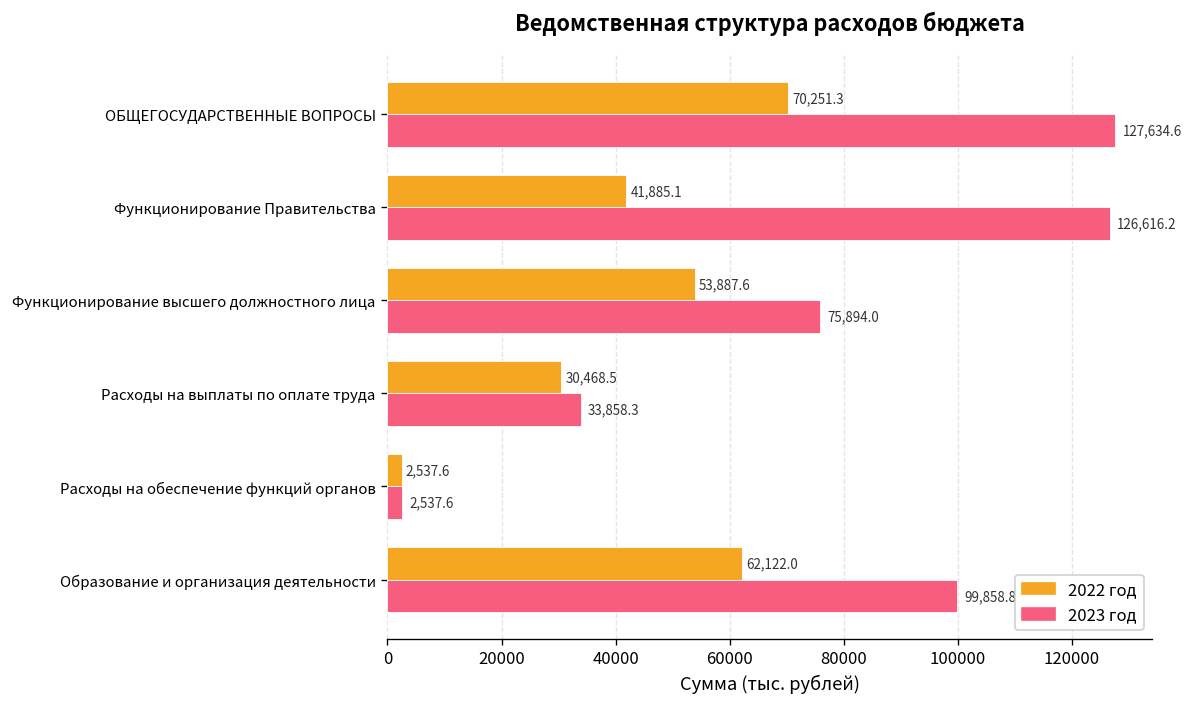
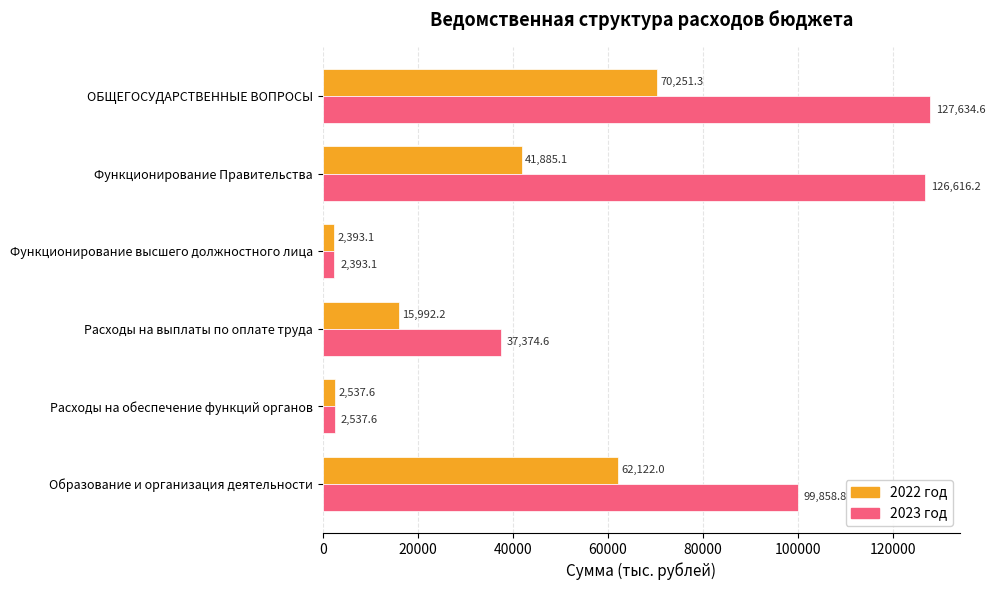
  {
    "2022 год": {
      "ОБЩЕГОСУДАРСТВЕННЫЕ ВОПРОСЫ": "70,251.3",
      "Функционирование Правительства": "41,885.1",
-     "Функционирование высшего должностного лица": "53,887.6",
-     "Расходы на выплаты по оплате труда": "30,468.5",
+     "Функционирование высшего должностного лица": "2,393.1",
+     "Расходы на выплаты по оплате труда": "15,992.2",
      "Расходы на обеспечение функций органов": "2,537.6",
      "Образование и организация деятельности": "62,122.0"
    },
    "2023 год": {
      "ОБЩЕГОСУДАРСТВЕННЫЕ ВОПРОСЫ": "127,634.6",
      "Функционирование Правительства": "126,616.2",
-     "Функционирование высшего должностного лица": "75,894.0",
-     "Расходы на выплаты по оплате труда": "33,858.3",
+     "Функционирование высшего должностного лица": "2,393.1",
+     "Расходы на выплаты по оплате труда": "37,374.6",
      "Расходы на обеспечение функций органов": "2,537.6"
    }
  }
